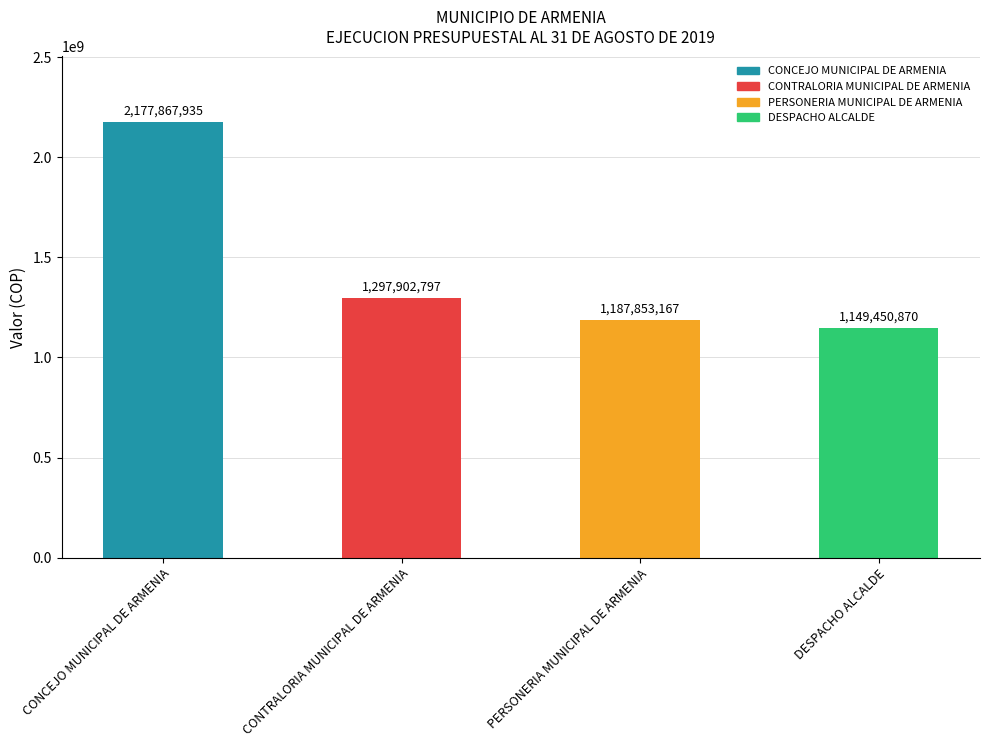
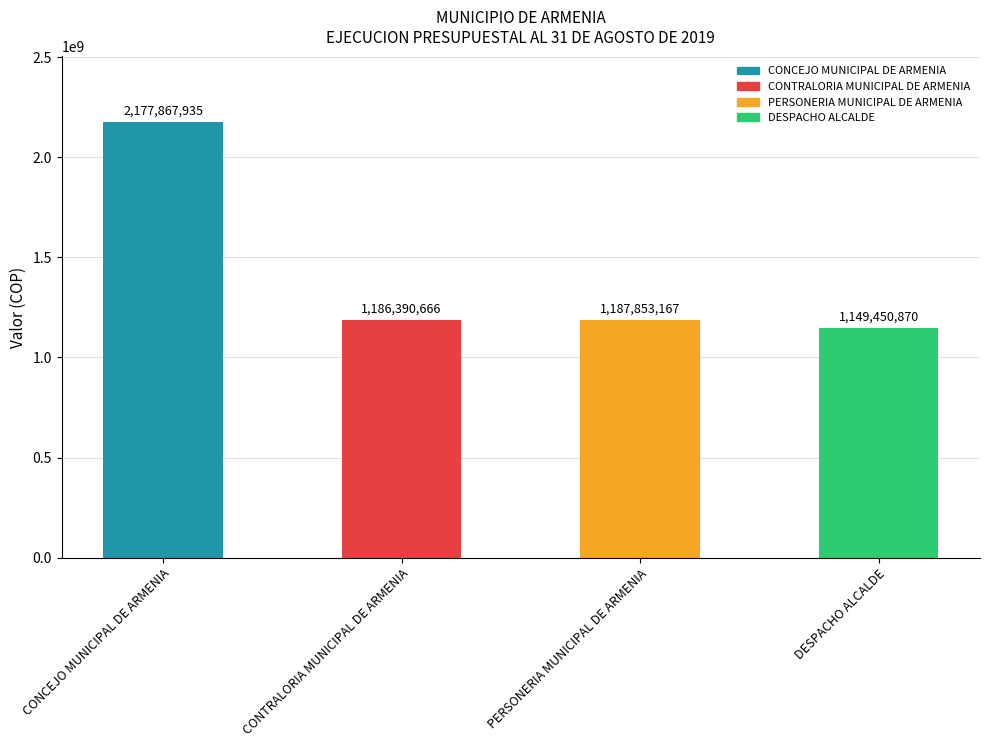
  {
    "CONCEJO MUNICIPAL DE ARMENIA": "2,177,867,935",
-   "CONTRALORIA MUNICIPAL DE ARMENIA": "1,297,902,797",
+   "CONTRALORIA MUNICIPAL DE ARMENIA": "1,186,390,666",
    "PERSONERIA MUNICIPAL DE ARMENIA": "1,187,853,167",
    "DESPACHO ALCALDE": "1,149,450,870"
  }
